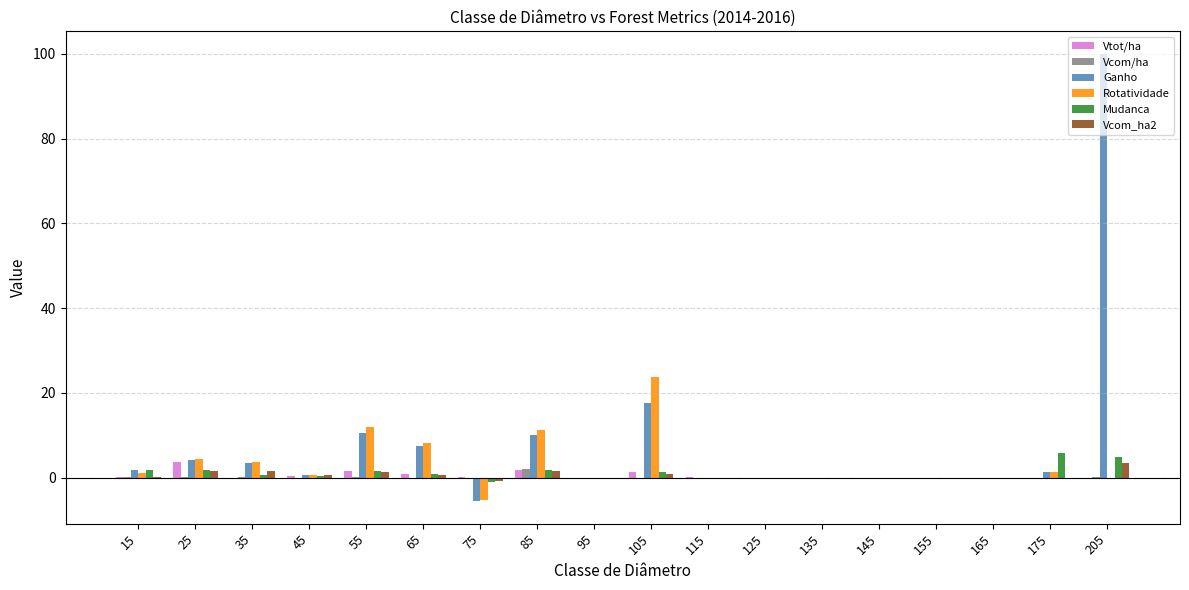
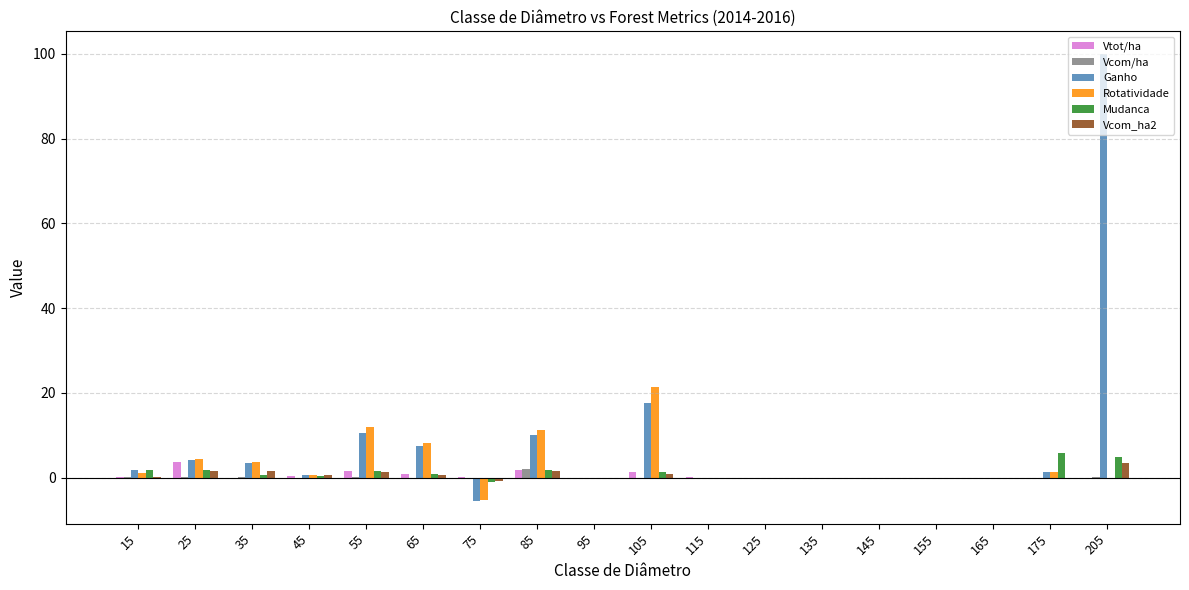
  {
    "Vtot/ha": {
      "25": 4,
      "55": 2,
      "65": 1,
      "85": 2,
      "105": 1,
      "125": 0,
      "135": 0,
      "145": 0,
      "155": 0,
      "165": 0,
      "175": 0,
      "205": 0
    },
    "Vcom/ha": {
      "85": 2,
      "95": 0,
      "115": 0,
      "125": 0,
      "135": 0,
      "145": 0,
      "155": 0,
      "165": 0,
      "175": 0
    },
    "Ganho": {
      "15": 2,
      "25": 4,
      "35": 4,
      "55": 11,
      "65": 8,
      "75": -6,
      "85": 10,
      "105": 18,
      "115": 0,
      "125": 0,
      "135": 0,
      "145": 0,
      "155": 0,
      "165": 0,
      "175": 1
    },
    "Rotatividade": {
      "15": 1,
      "25": 4,
      "35": 4,
      "55": 12,
      "65": 8,
      "75": -5,
      "85": 11,
-     "105": 24,
+     "105": 21,
      "115": 0,
      "125": 0,
      "135": 0,
      "145": 0,
      "155": 0,
      "165": 0,
      "175": 1,
      "205": 0
    },
    "Mudanca": {
      "15": 2,
      "25": 2,
      "35": 1,
      "55": 2,
      "65": 1,
      "75": -1,
      "85": 2,
      "105": 1,
      "115": 0,
      "125": 0,
      "135": 0,
      "145": 0,
      "155": 0,
      "165": 0,
      "175": 6,
      "205": 5
    },
    "Vcom_ha2": {
      "25": 2,
      "35": 2,
      "45": 1,
      "55": 1,
      "75": -1,
      "85": 2,
      "105": 1,
      "115": 0,
      "125": 0,
      "135": 0,
      "145": 0,
      "155": 0,
      "165": 0,
      "205": 4
    }
  }
